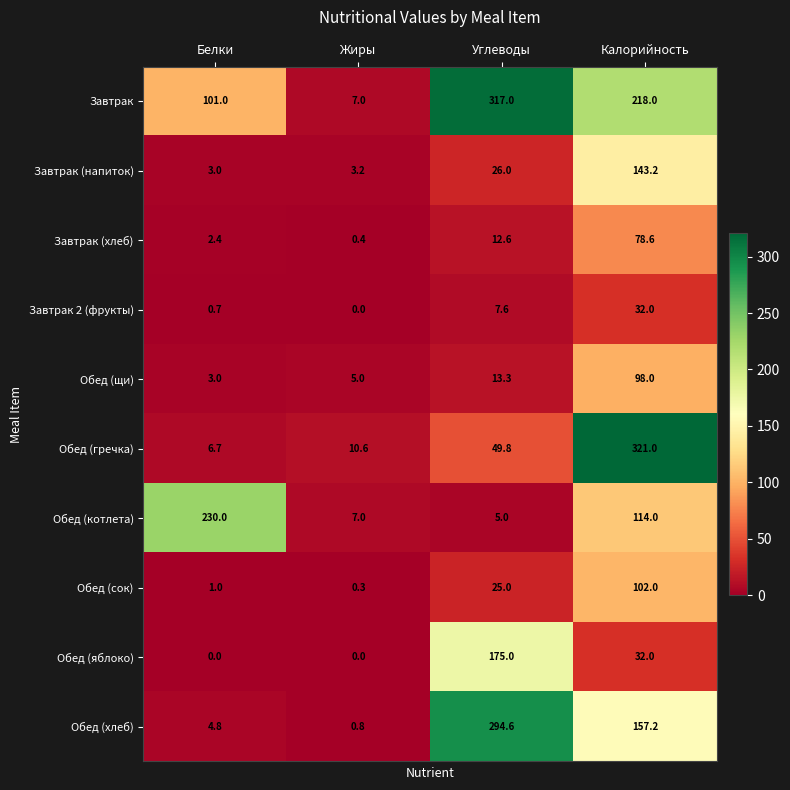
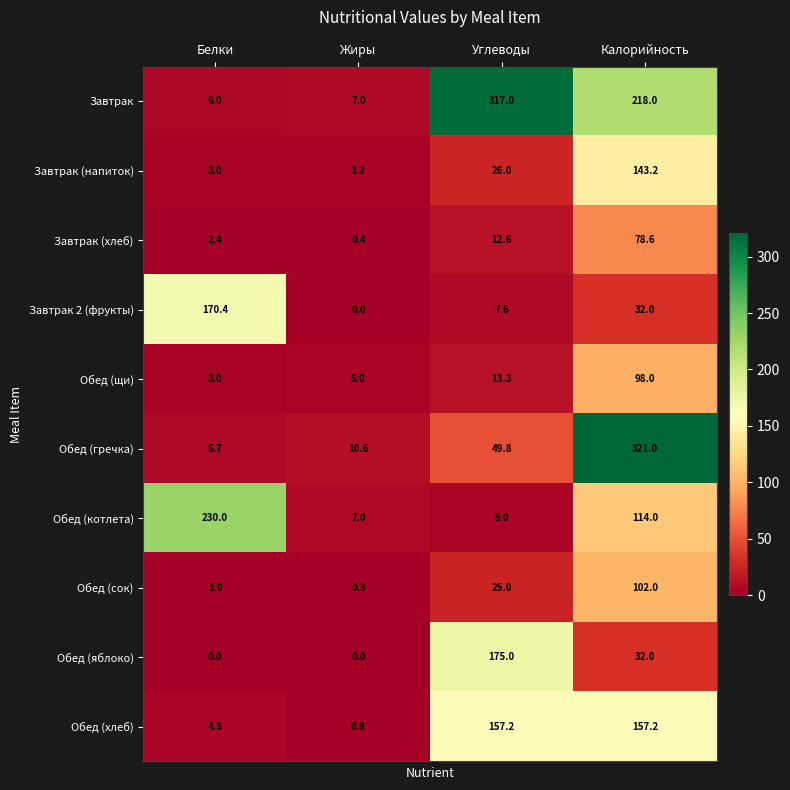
  {
    "Завтрак": {
-     "Белки": 101.0
+     "Белки": 6.0
    },
    "Завтрак 2 (фрукты)": {
-     "Белки": 0.7
+     "Белки": 170.4
    },
    "Обед (хлеб)": {
-     "Углеводы": 294.6
+     "Углеводы": 157.2
    }
  }
